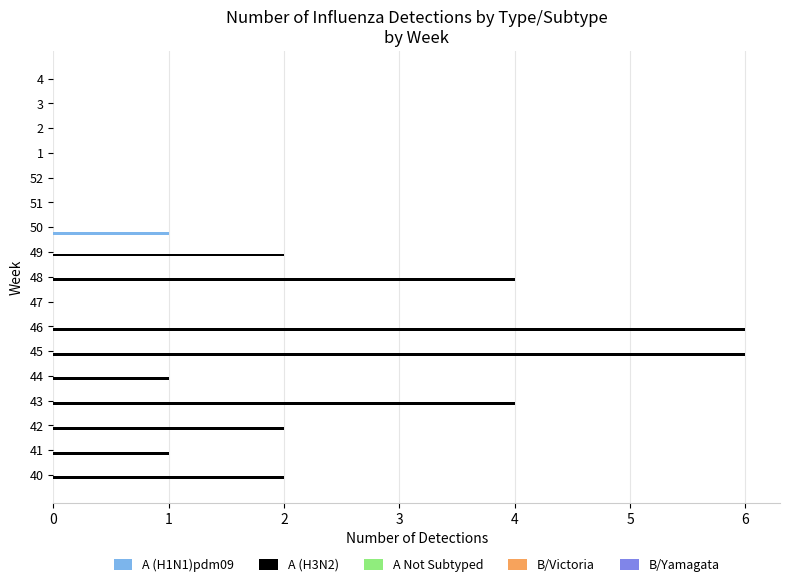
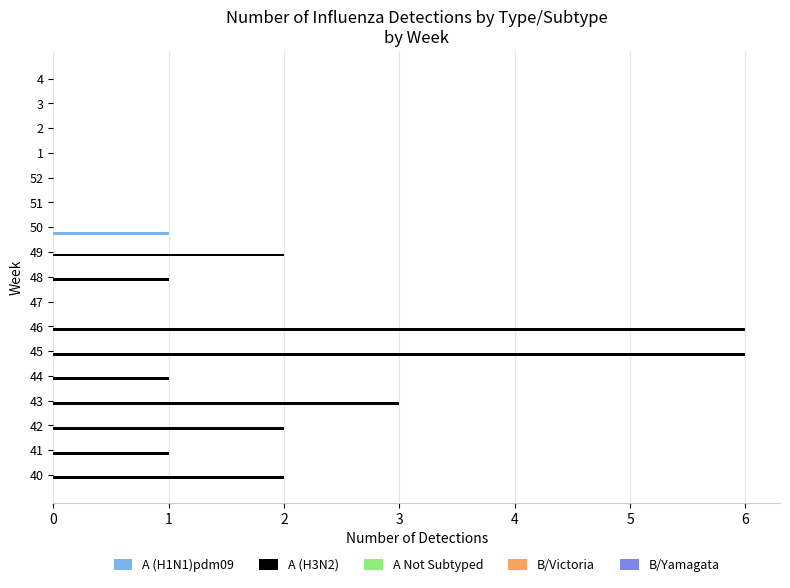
  {
    "A (H3N2)": {
      "4": 0,
      "3": 0,
      "2": 0,
      "1": 0,
      "52": 0,
      "51": 0,
      "50": 0,
      "49": 2,
-     "48": 4,
+     "48": 1,
      "47": 0,
      "46": 6,
      "45": 6,
      "44": 1,
-     "43": 4,
+     "43": 3,
      "42": 2,
      "41": 1,
      "40": 2
    },
    "A Not Subtyped": {
      "4": 0,
      "3": 0,
      "2": 0,
      "1": 0,
      "52": 0,
      "51": 0,
      "50": 0,
      "49": 0,
      "48": 0,
      "47": 0,
      "46": 0,
      "45": 0,
      "44": 0,
      "43": 0,
      "42": 0,
      "41": 0,
      "40": 0
    },
    "B/Victoria": {
      "4": 0,
      "3": 0,
      "2": 0,
      "1": 0,
      "52": 0,
      "51": 0,
      "50": 0,
      "49": 0,
      "48": 0,
      "47": 0,
      "46": 0,
      "45": 0,
      "44": 0,
      "43": 0,
      "42": 0,
      "41": 0,
      "40": 0
    }
  }
